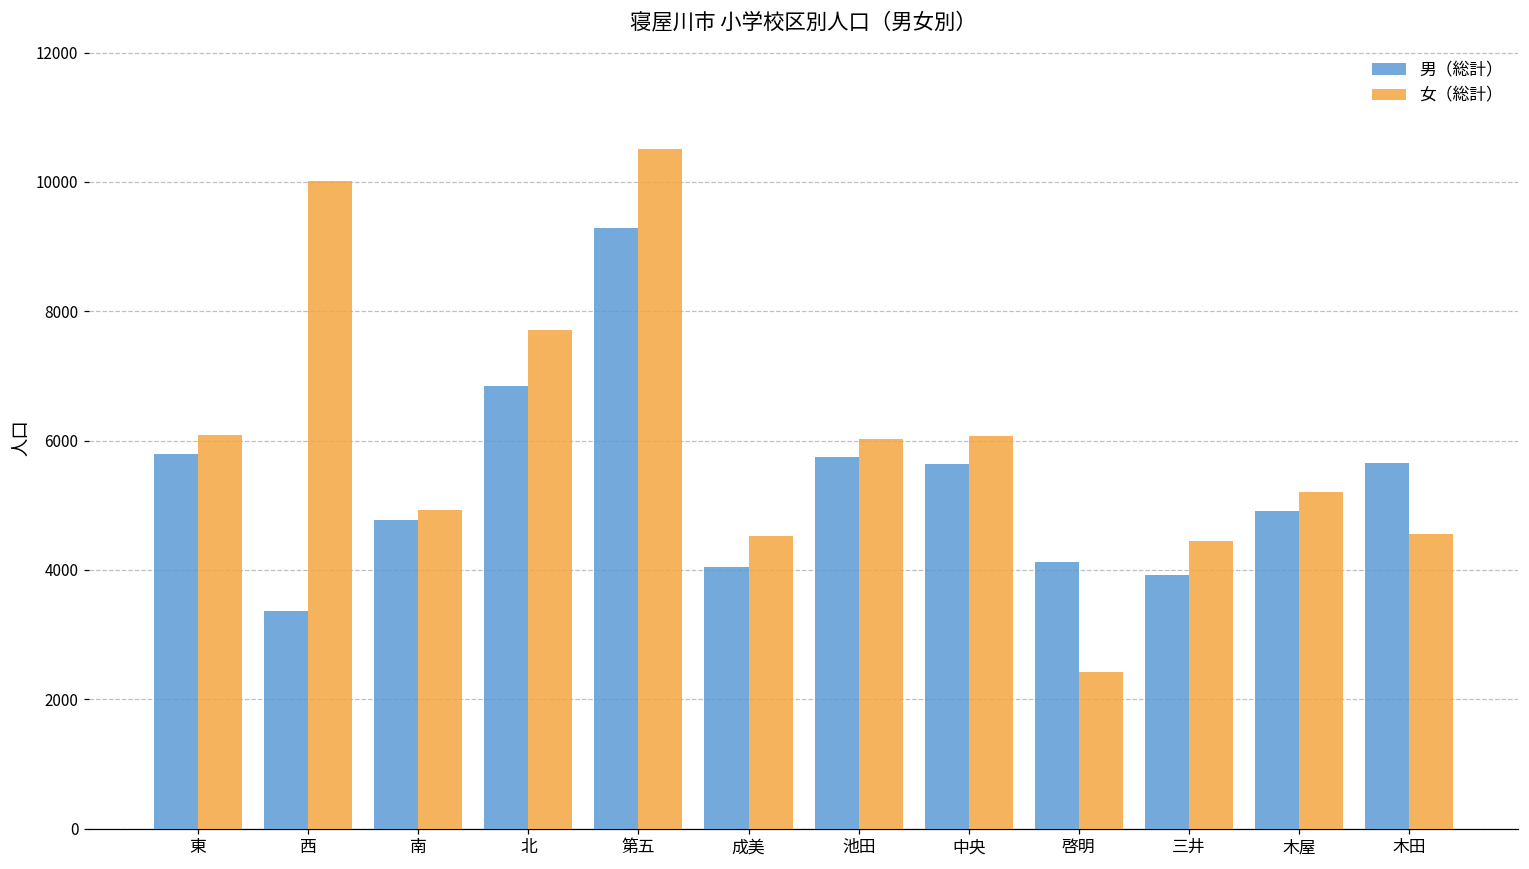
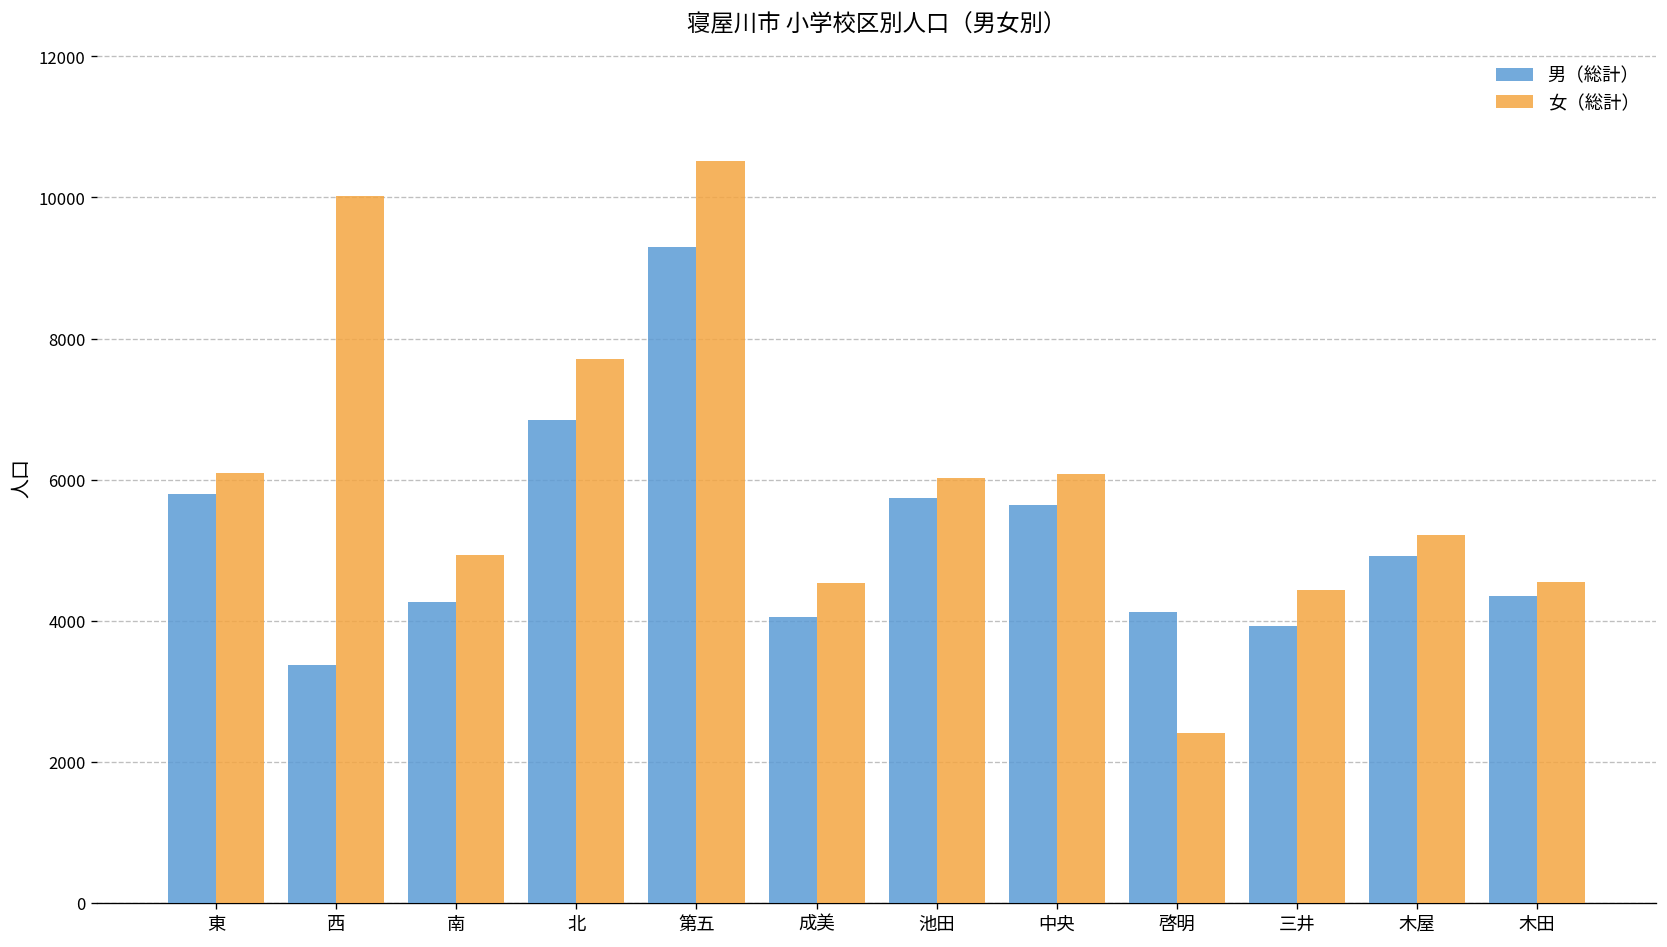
  {
    "男（総計）": {
      "東": 5800,
      "西": 3400,
-     "南": 4800,
+     "南": 4300,
      "北": 6800,
      "第五": 9300,
      "成美": 4100,
      "池田": 5700,
      "中央": 5600,
      "啓明": 4100,
      "三井": 3900,
      "木屋": 4900,
-     "木田": 5600
+     "木田": 4300
    },
    "女（総計）": {
      "東": 6100,
      "西": 10000,
      "南": 4900,
      "北": 7700,
      "第五": 10500,
      "成美": 4500,
      "池田": 6000,
      "中央": 6100,
      "啓明": 2400,
      "三井": 4400,
      "木屋": 5200,
      "木田": 4600
    }
  }
